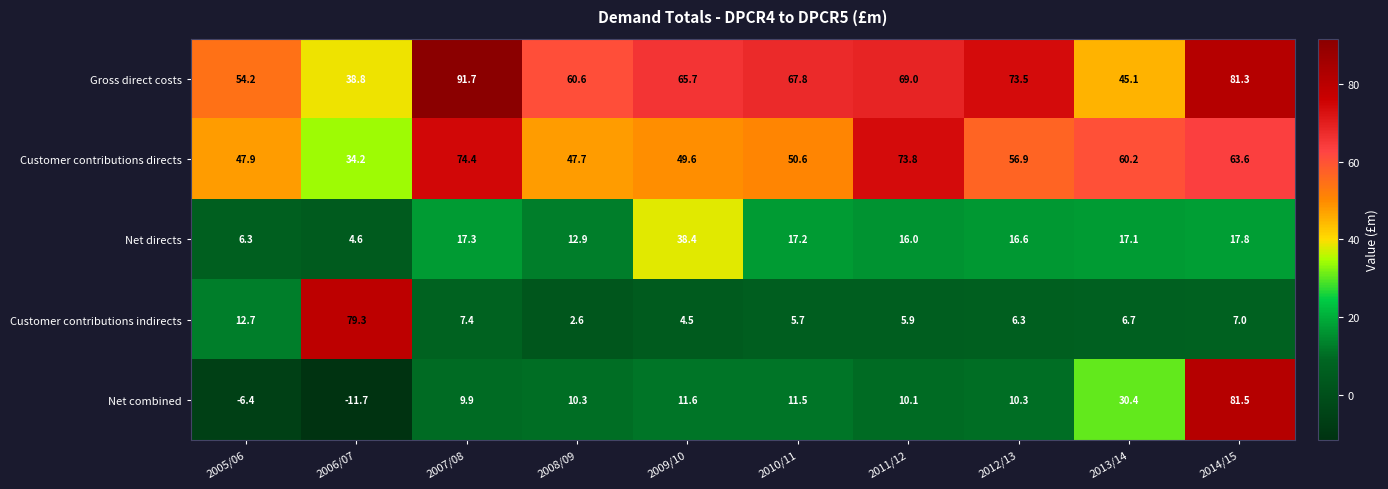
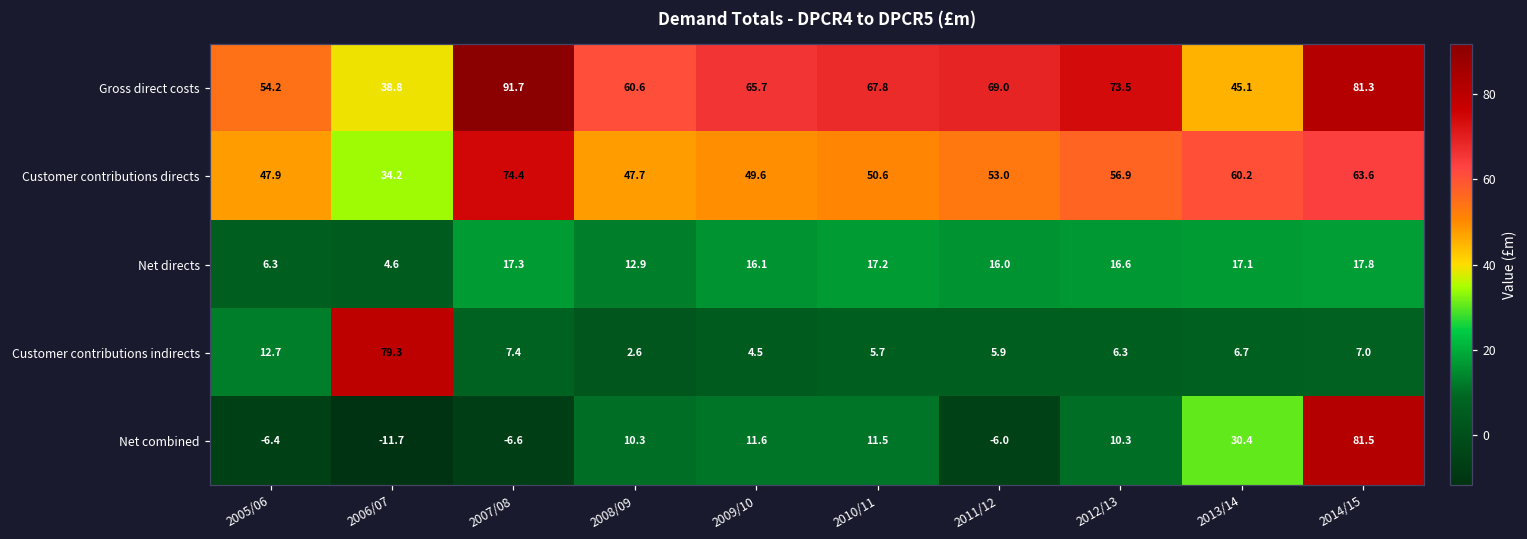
  {
    "Gross direct costs": {
      "2005/06": 54.2,
      "2006/07": 38.8,
      "2007/08": 91.7,
      "2008/09": 60.6,
      "2009/10": 65.7,
      "2010/11": 67.8,
      "2011/12": 69.0,
      "2012/13": 73.5,
      "2013/14": 45.1,
      "2014/15": 81.3
    },
    "Customer contributions directs": {
      "2005/06": 47.9,
      "2006/07": 34.2,
      "2007/08": 74.4,
      "2008/09": 47.7,
      "2009/10": 49.6,
      "2010/11": 50.6,
-     "2011/12": 73.8,
+     "2011/12": 53.0,
      "2012/13": 56.9,
      "2013/14": 60.2,
      "2014/15": 63.6
    },
    "Net directs": {
      "2005/06": 6.3,
      "2006/07": 4.6,
      "2007/08": 17.3,
      "2008/09": 12.9,
-     "2009/10": 38.4,
+     "2009/10": 16.1,
      "2010/11": 17.2,
      "2011/12": 16.0,
      "2012/13": 16.6,
      "2013/14": 17.1,
      "2014/15": 17.8
    },
    "Customer contributions indirects": {
      "2005/06": 12.7,
      "2006/07": 79.3,
      "2007/08": 7.4,
      "2008/09": 2.6,
      "2009/10": 4.5,
      "2010/11": 5.7,
      "2011/12": 5.9,
      "2012/13": 6.3,
      "2013/14": 6.7,
      "2014/15": 7.0
    },
    "Net combined": {
      "2005/06": -6.4,
      "2006/07": -11.7,
-     "2007/08": 9.9,
+     "2007/08": -6.6,
      "2008/09": 10.3,
      "2009/10": 11.6,
      "2010/11": 11.5,
-     "2011/12": 10.1,
+     "2011/12": -6.0,
      "2012/13": 10.3,
      "2013/14": 30.4,
      "2014/15": 81.5
    }
  }
